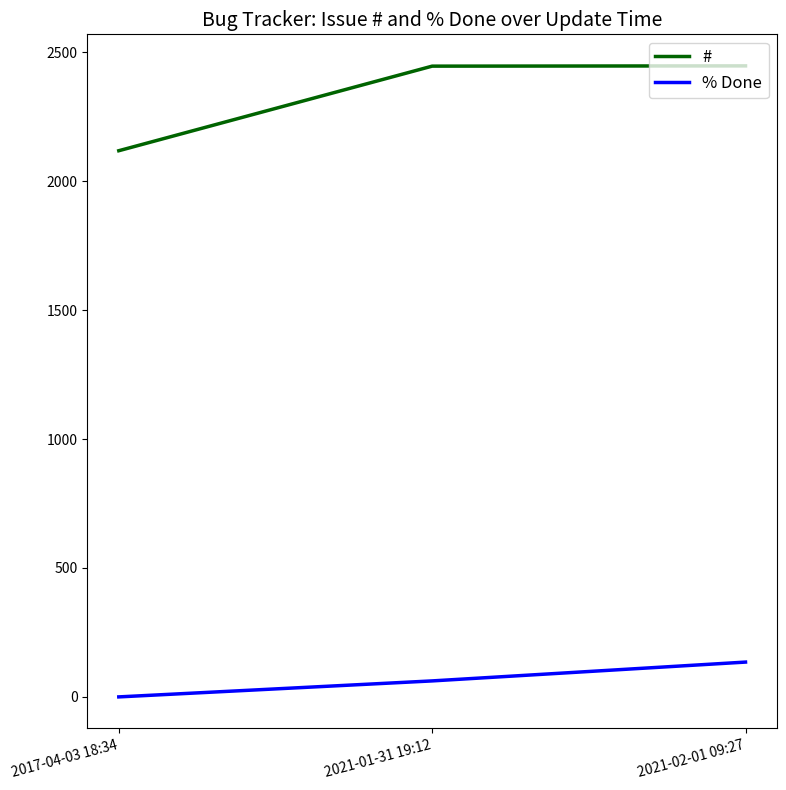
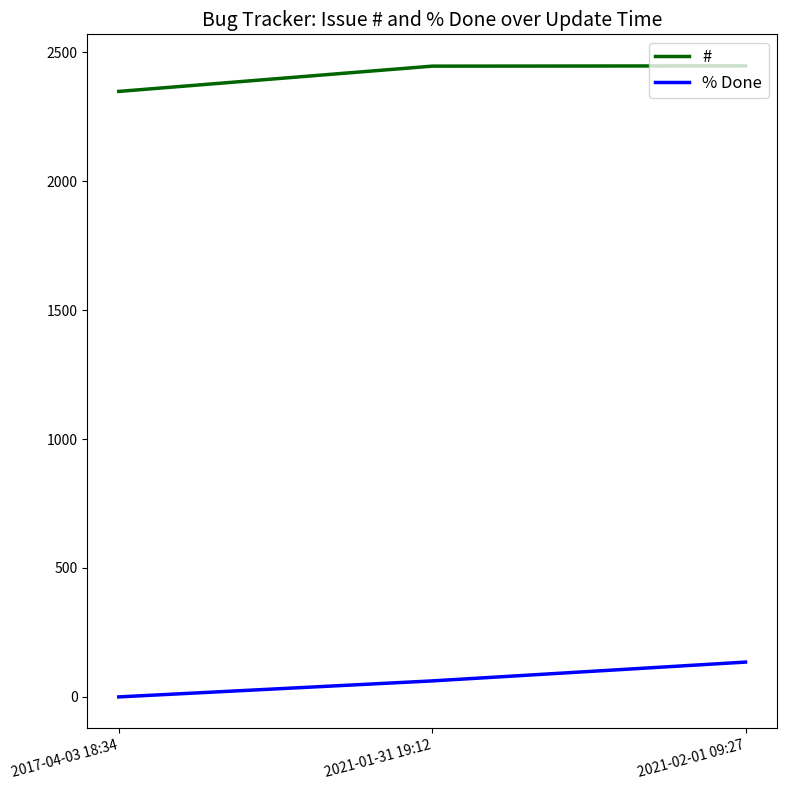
  {
    "#": {
-     "2017-04-03 18:34": 2120,
+     "2017-04-03 18:34": 2350,
      "2021-01-31 19:12": 2450
    },
    "% Done": {
      "2017-04-03 18:34": 0,
      "2021-01-31 19:12": 60,
      "2021-02-01 09:27": 140
    }
  }
